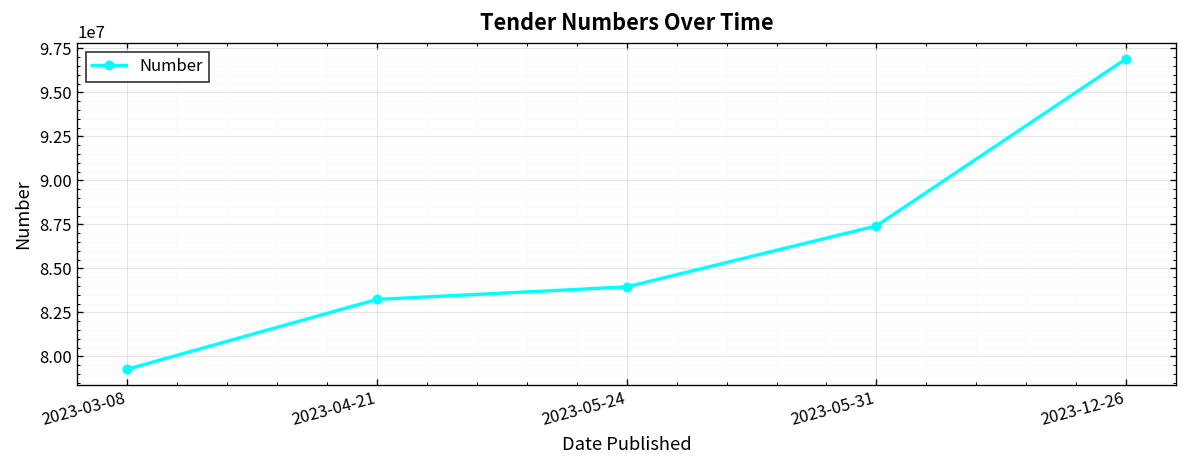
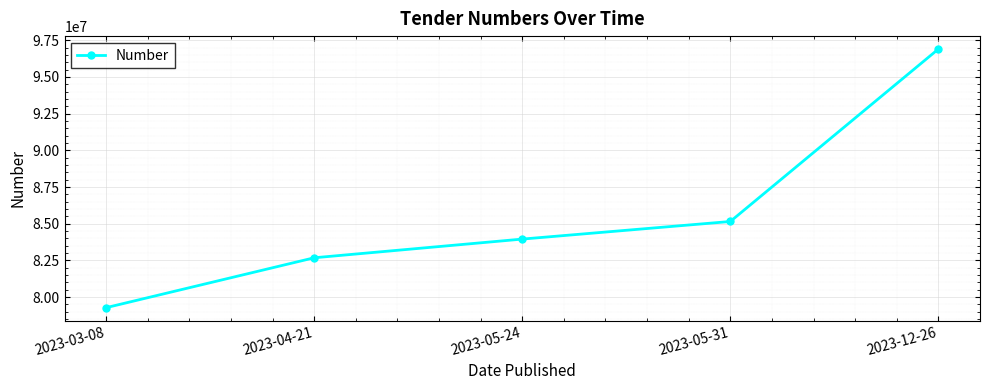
  {
    "2023-03-08": 79300000,
-   "2023-04-21": 83200000,
+   "2023-04-21": 82700000,
    "2023-05-24": 84000000,
-   "2023-05-31": 87400000,
+   "2023-05-31": 85200000,
    "2023-12-26": 96900000
  }
